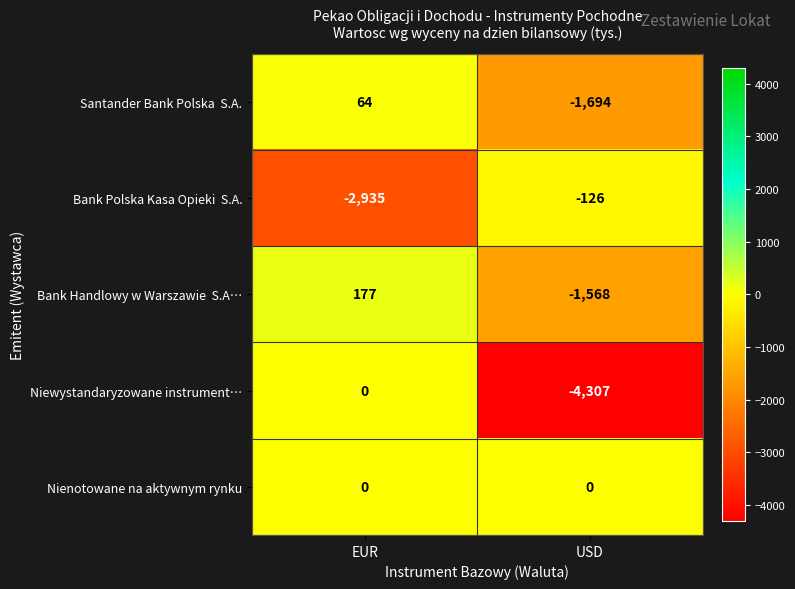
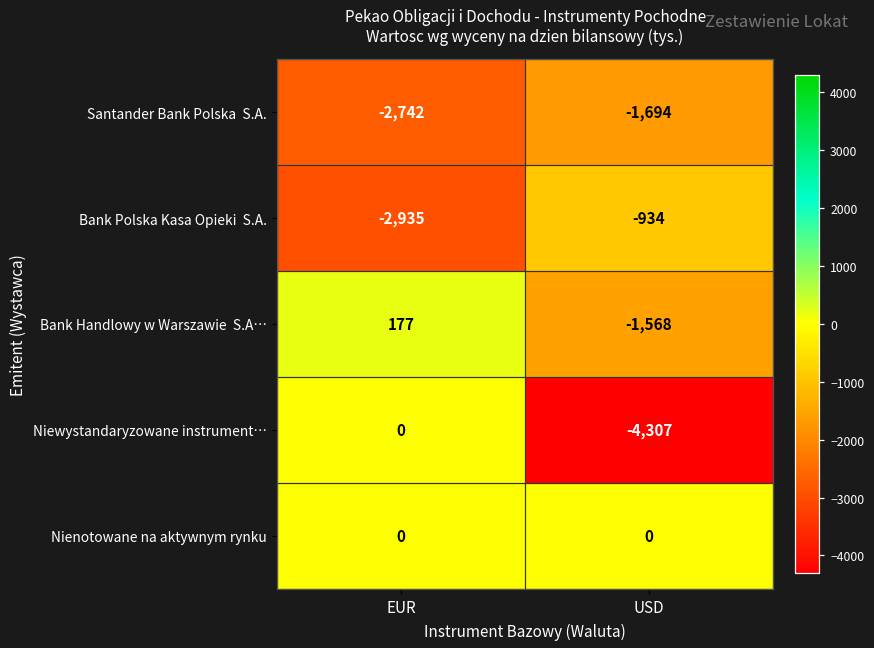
  {
    "Santander Bank Polska S.A.": {
-     "EUR": "64",
+     "EUR": "-2,742",
      "USD": "-1,694"
    },
    "Bank Polska Kasa Opieki S.A.": {
      "EUR": "-2,935",
-     "USD": "-126"
+     "USD": "-934"
    },
    "Bank Handlowy w Warszawie S.A…": {
      "EUR": "177",
      "USD": "-1,568"
    },
    "Niewystandaryzowane instrument…": {
      "EUR": "0",
      "USD": "-4,307"
    },
    "Nienotowane na aktywnym rynku": {
      "EUR": "0",
      "USD": "0"
    }
  }
